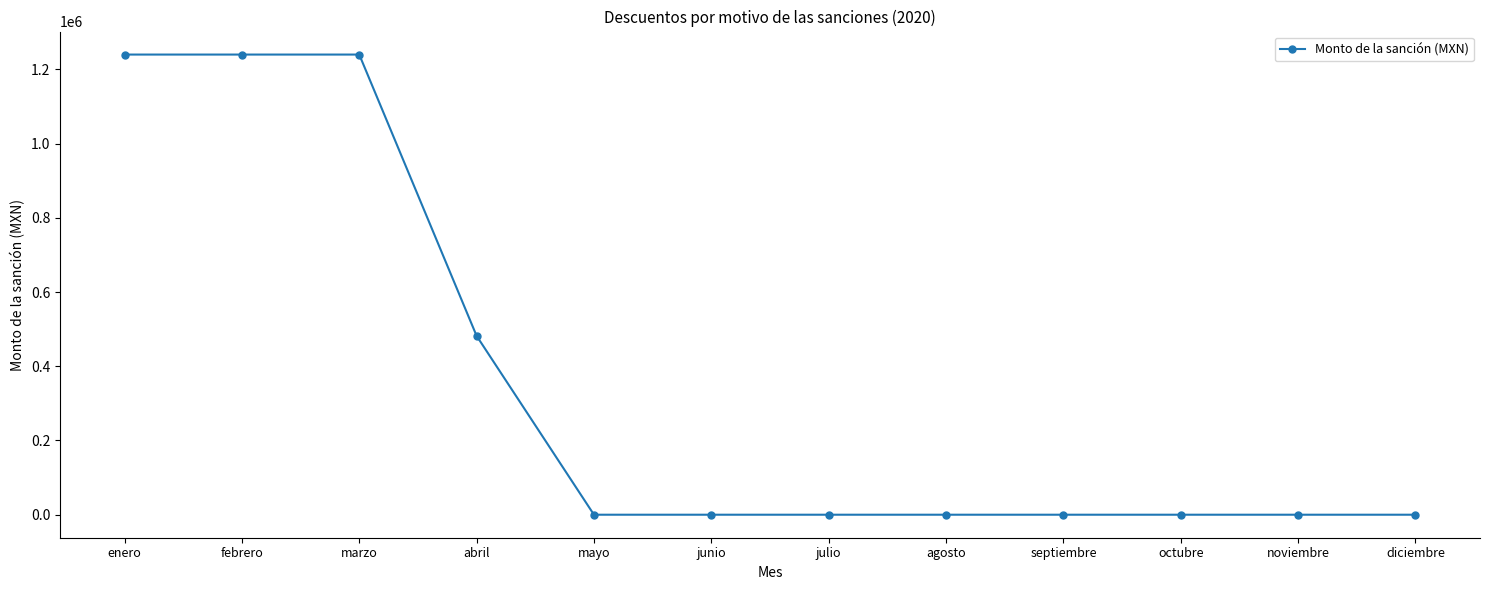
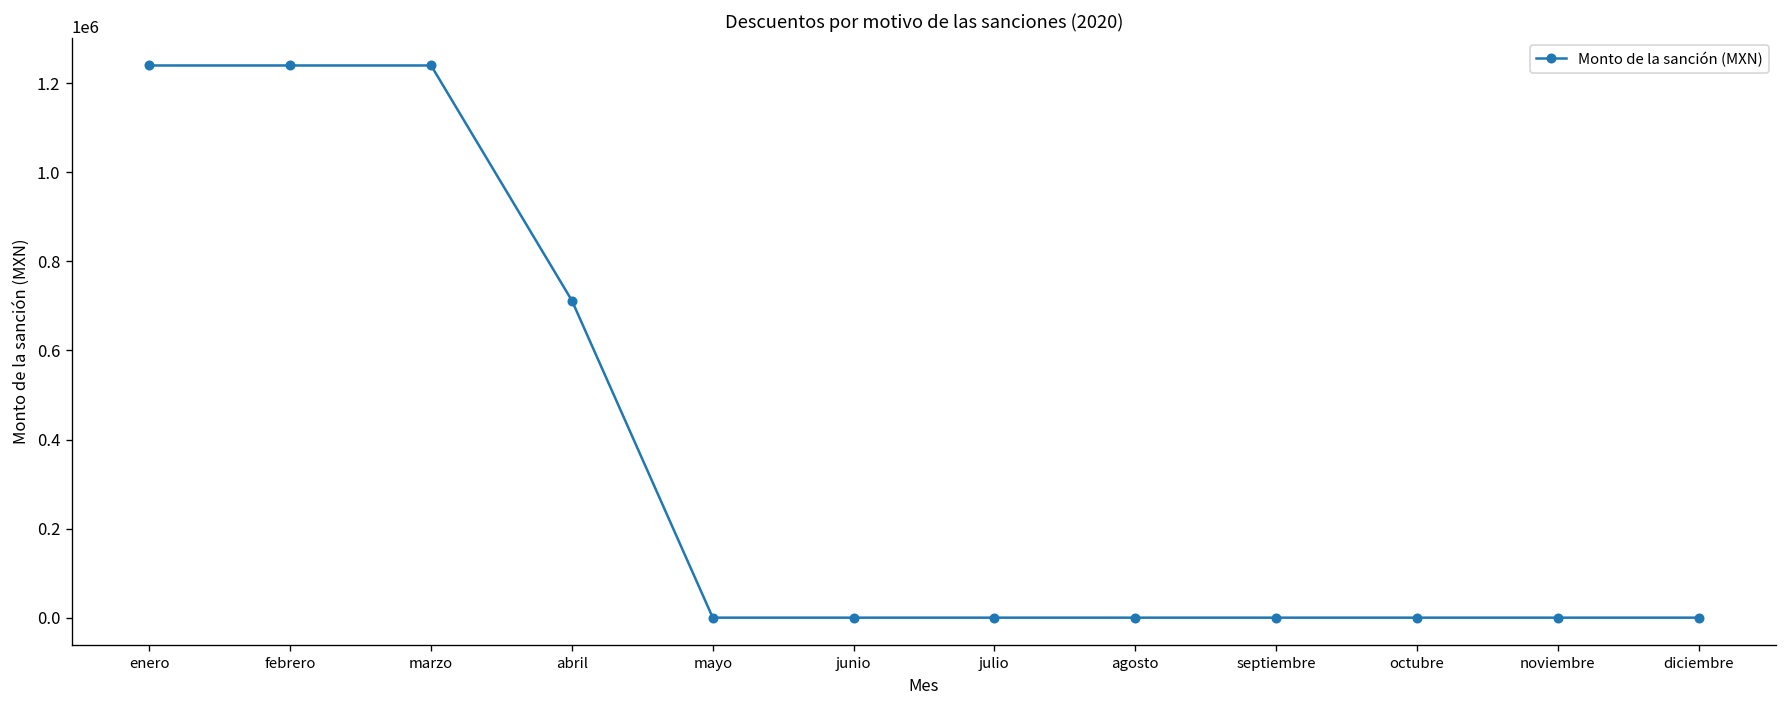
  {
    "enero": 1240000,
    "febrero": 1240000,
    "marzo": 1240000,
-   "abril": 480000,
+   "abril": 710000,
    "mayo": 0,
    "junio": 0,
    "julio": 0,
    "agosto": 0,
    "septiembre": 0,
    "octubre": 0,
    "noviembre": 0,
    "diciembre": 0
  }
